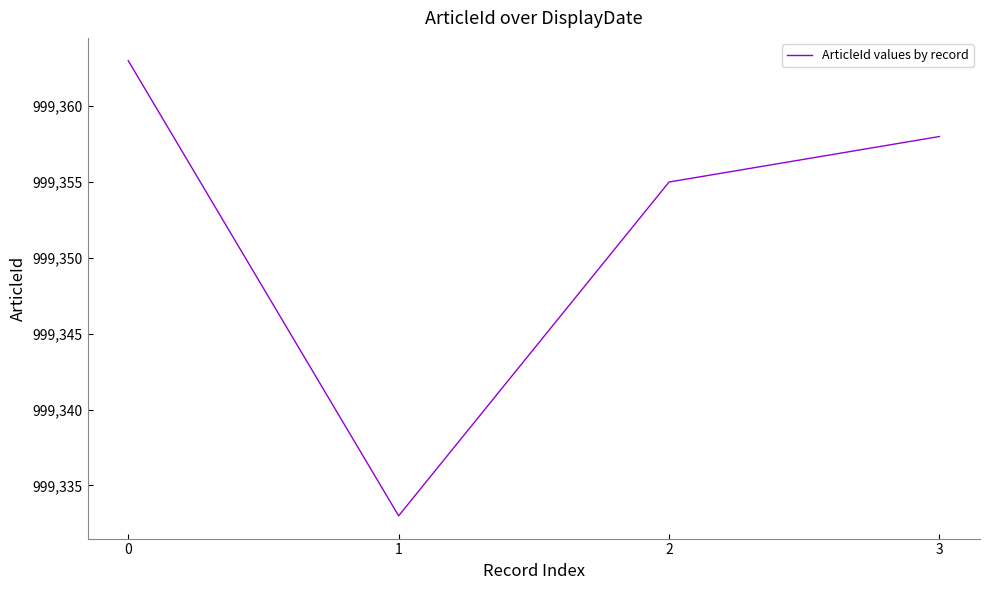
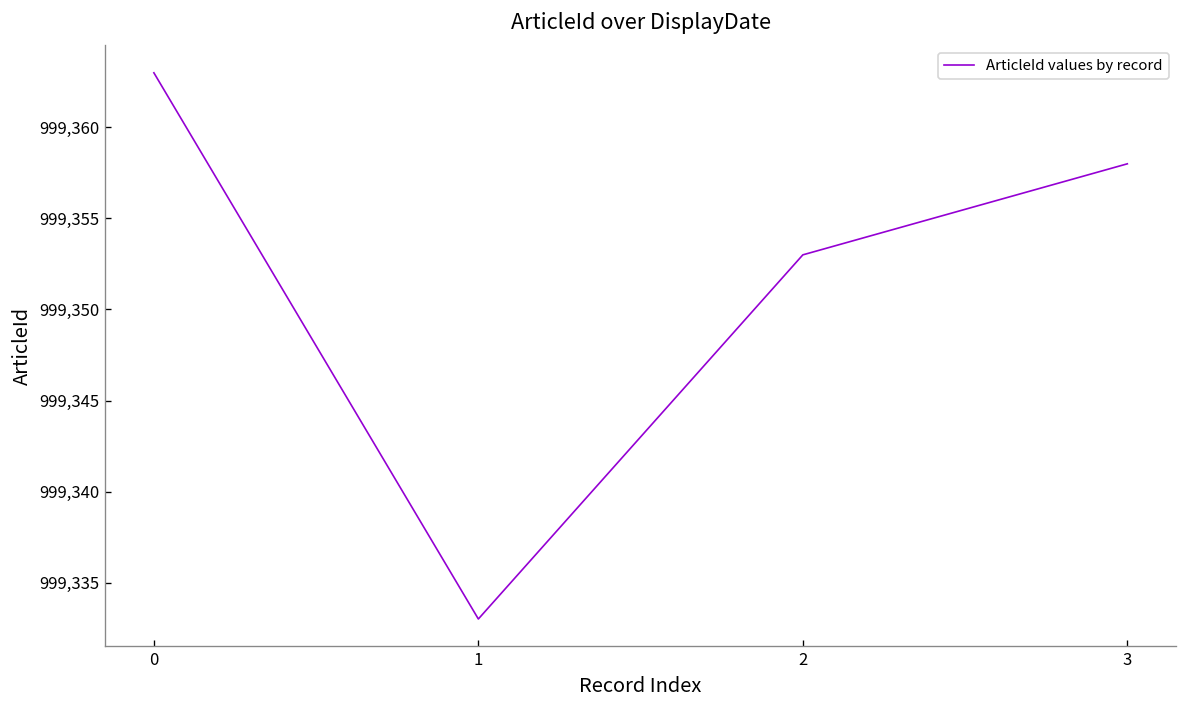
  {
    "0": "999,363",
    "1": "999,333",
-   "2": "999,355",
+   "2": "999,353",
    "3": "999,358"
  }
